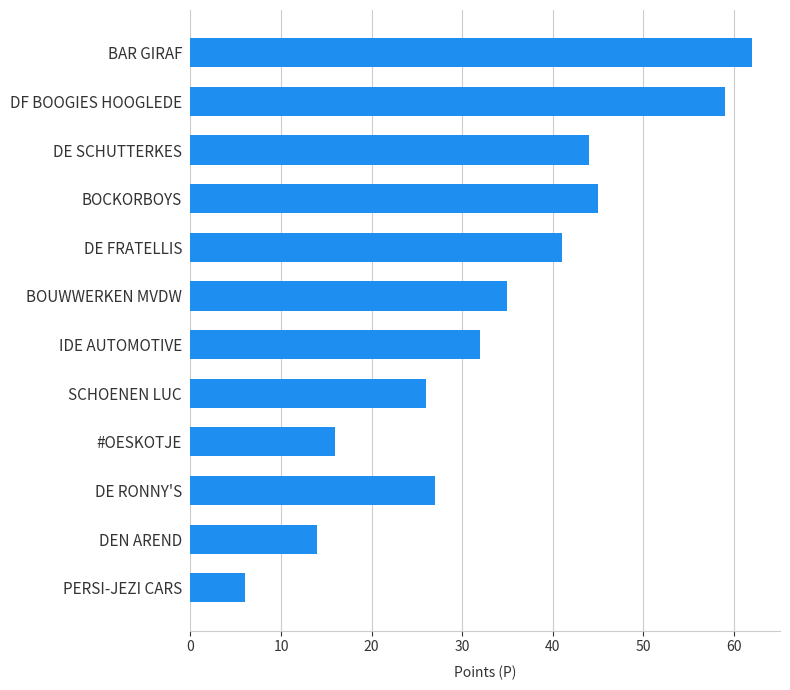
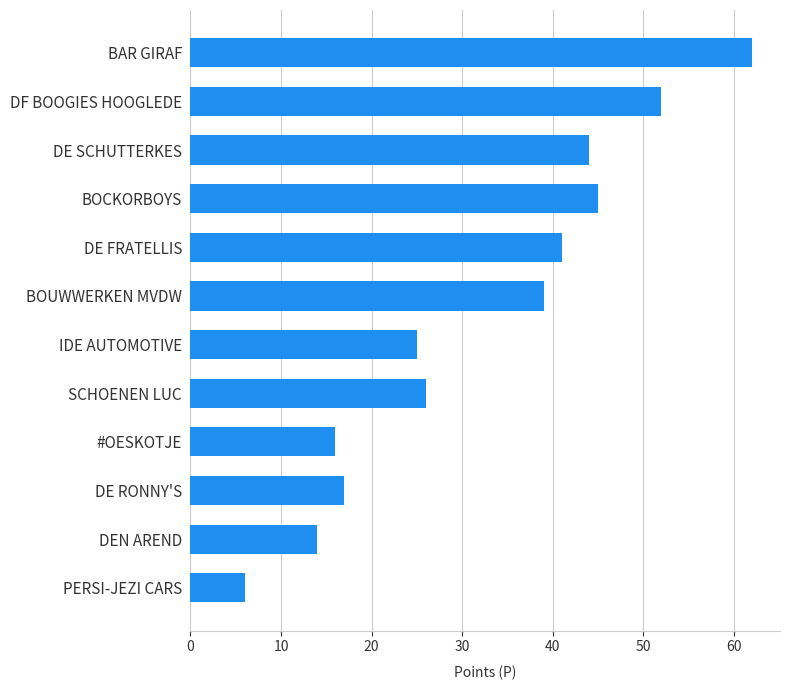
  {
    "BAR GIRAF": 62,
-   "DF BOOGIES HOOGLEDE": 59,
+   "DF BOOGIES HOOGLEDE": 52,
    "DE SCHUTTERKES": 44,
    "BOCKORBOYS": 45,
    "DE FRATELLIS": 41,
-   "BOUWWERKEN MVDW": 35,
-   "IDE AUTOMOTIVE": 32,
+   "BOUWWERKEN MVDW": 39,
+   "IDE AUTOMOTIVE": 25,
    "SCHOENEN LUC": 26,
    "#OESKOTJE": 16,
-   "DE RONNY'S": 27,
+   "DE RONNY'S": 17,
    "DEN AREND": 14,
    "PERSI-JEZI CARS": 6
  }
